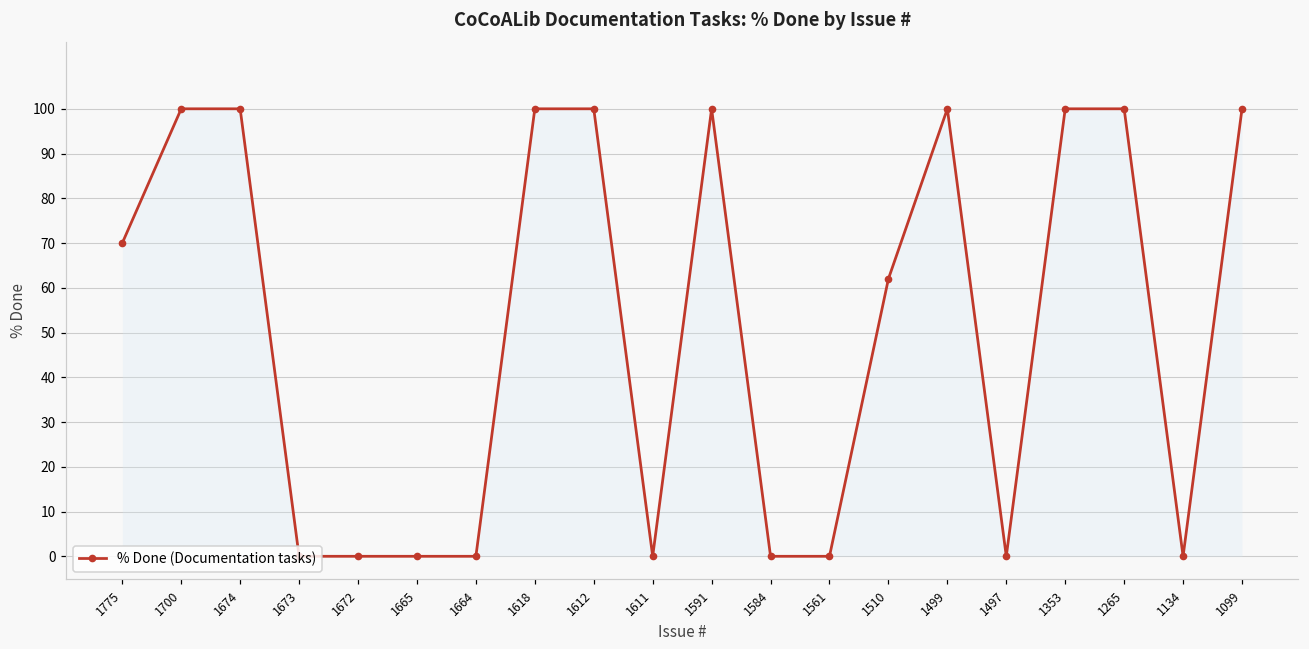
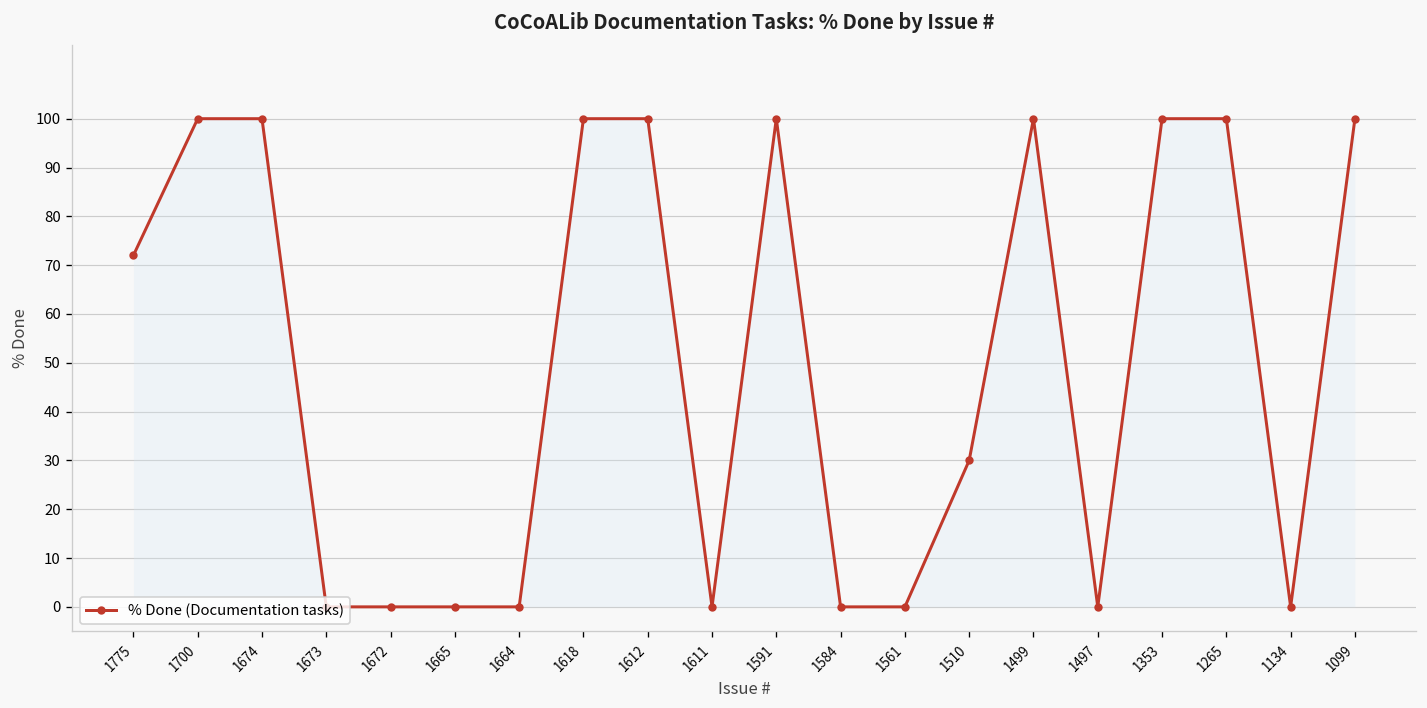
  {
-   "1775": 70,
+   "1775": 72,
    "1700": 100,
    "1674": 100,
    "1672": 0,
    "1665": 0,
    "1664": 0,
    "1618": 100,
    "1612": 100,
    "1611": 0,
    "1591": 100,
    "1584": 0,
    "1561": 0,
-   "1510": 62,
+   "1510": 30,
    "1499": 100,
    "1497": 0,
    "1353": 100,
    "1265": 100,
    "1134": 0,
    "1099": 100
  }
